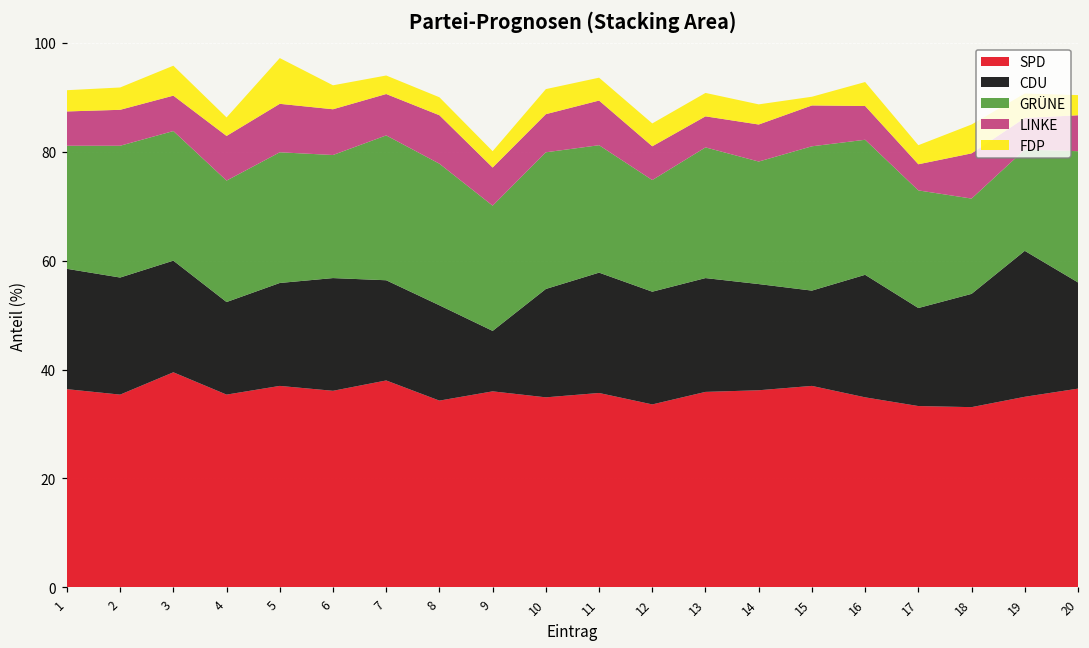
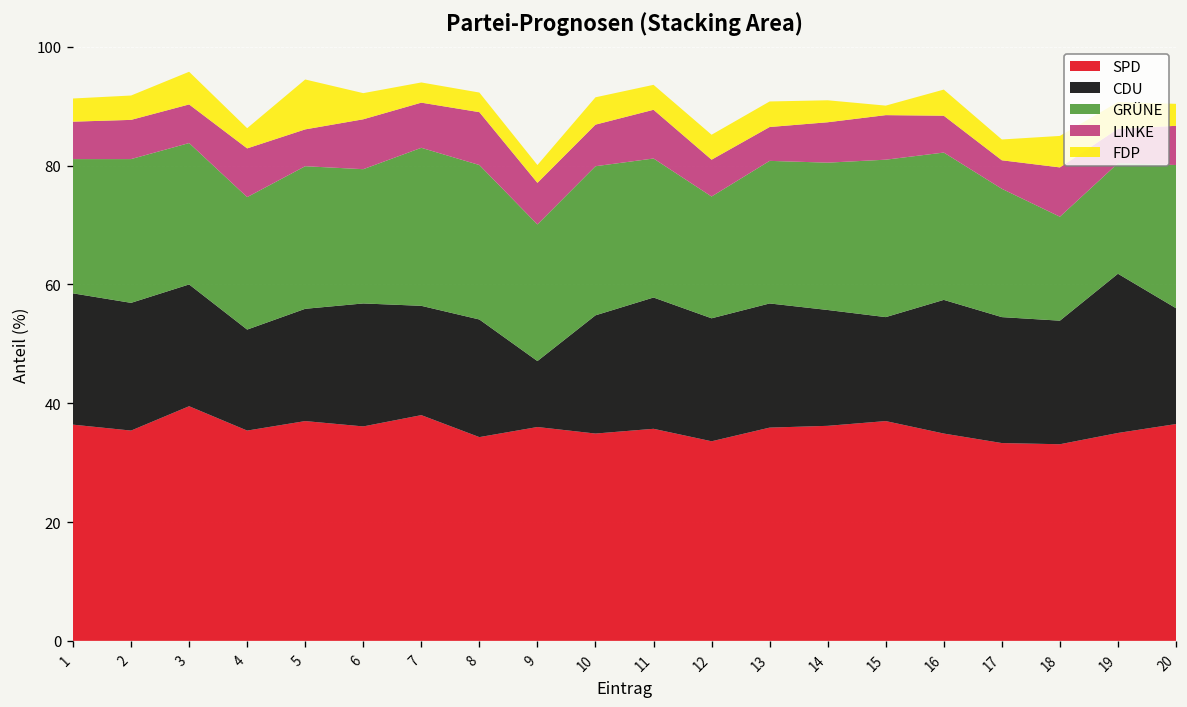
  {
    "SPD": {
      "1": 36,
      "2": 35,
      "3": 40,
      "4": 35,
      "5": 37,
      "6": 36,
      "7": 38,
      "8": 34,
      "9": 36,
      "10": 35,
      "11": 36,
      "12": 34,
      "13": 36,
      "14": 36,
      "15": 37,
      "16": 35,
      "17": 33,
      "18": 33,
      "19": 35,
      "20": 37
    },
    "CDU": {
      "1": 22,
      "2": 22,
      "3": 21,
      "4": 17,
      "5": 19,
      "6": 21,
      "7": 18,
-     "8": 18,
+     "8": 20,
      "9": 11,
      "10": 20,
      "11": 22,
      "12": 21,
      "13": 21,
      "14": 20,
      "15": 18,
      "16": 23,
-     "17": 18,
+     "17": 21,
      "18": 21,
      "19": 27,
      "20": 20
    },
    "GRÜNE": {
      "1": 23,
      "2": 24,
      "3": 24,
      "4": 22,
      "5": 24,
      "6": 23,
      "7": 27,
      "8": 26,
      "9": 23,
      "10": 25,
      "11": 23,
      "12": 21,
      "13": 24,
-     "14": 23,
+     "14": 25,
      "15": 27,
      "16": 25,
      "17": 22,
      "18": 18,
      "20": 24
    },
    "LINKE": {
      "1": 6,
      "2": 7,
      "3": 7,
      "4": 8,
-     "5": 9,
+     "5": 6,
      "6": 8,
      "7": 8,
      "8": 9,
      "9": 7,
      "10": 7,
      "11": 8,
      "12": 6,
      "13": 6,
      "14": 7,
      "15": 8,
      "16": 6,
      "17": 5,
      "18": 8,
      "20": 7
    },
    "FDP": {
      "1": 4,
      "2": 4,
      "3": 6,
      "4": 3,
      "5": 8,
      "6": 4,
      "7": 3,
      "8": 3,
      "9": 3,
      "10": 5,
      "11": 4,
      "12": 4,
      "13": 4,
      "14": 4,
      "15": 2,
      "16": 4,
      "17": 4,
      "18": 5,
      "20": 4
    }
  }
